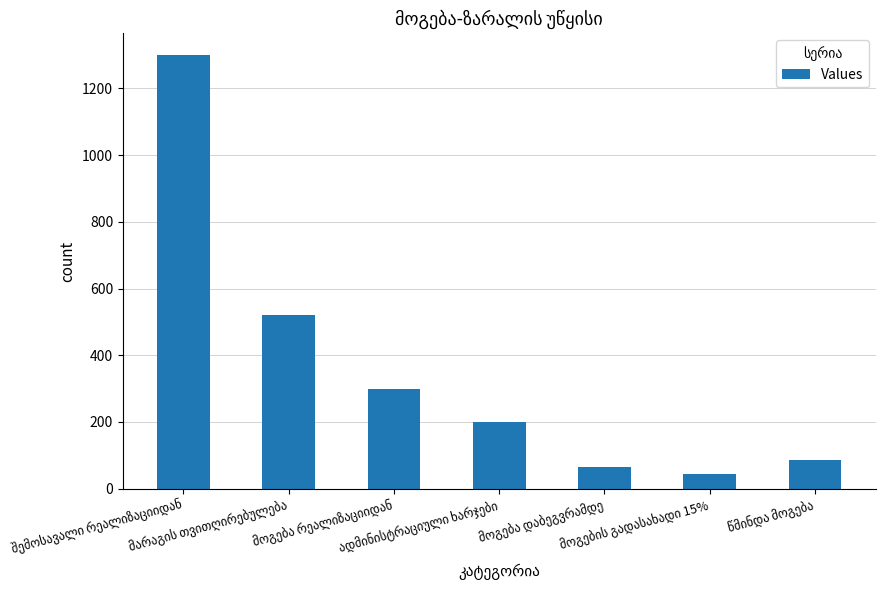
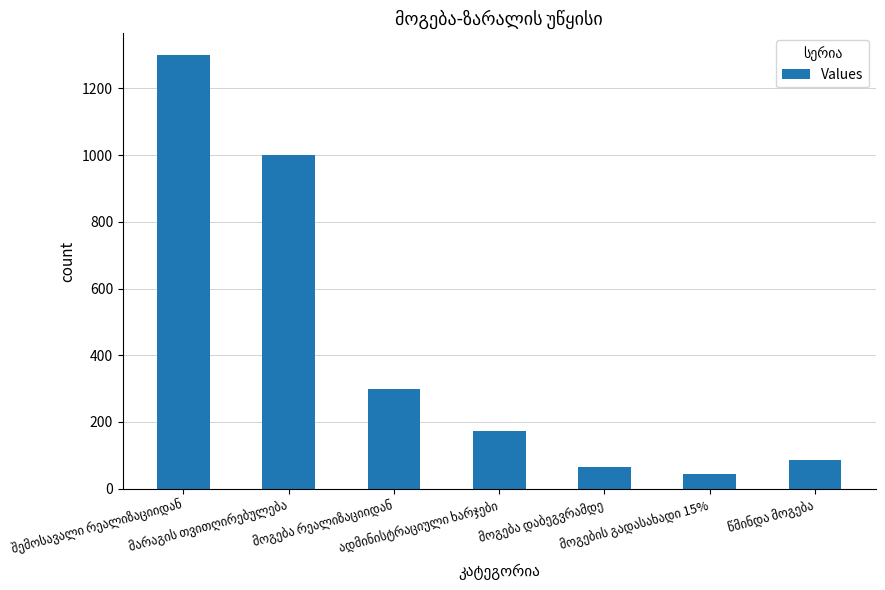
  {
    "შემოსავალი რეალიზაციიდან": 1300,
-   "მარაგის თვითღირებულება": 520,
+   "მარაგის თვითღირებულება": 1000,
    "მოგება რეალიზაციიდან": 300,
-   "ადმინისტრაციული ხარჯები": 200,
+   "ადმინისტრაციული ხარჯები": 170,
    "მოგება დაბეგვრამდე": 70,
    "მოგების გადასახადი 15%": 40,
    "წმინდა მოგება": 90
  }
